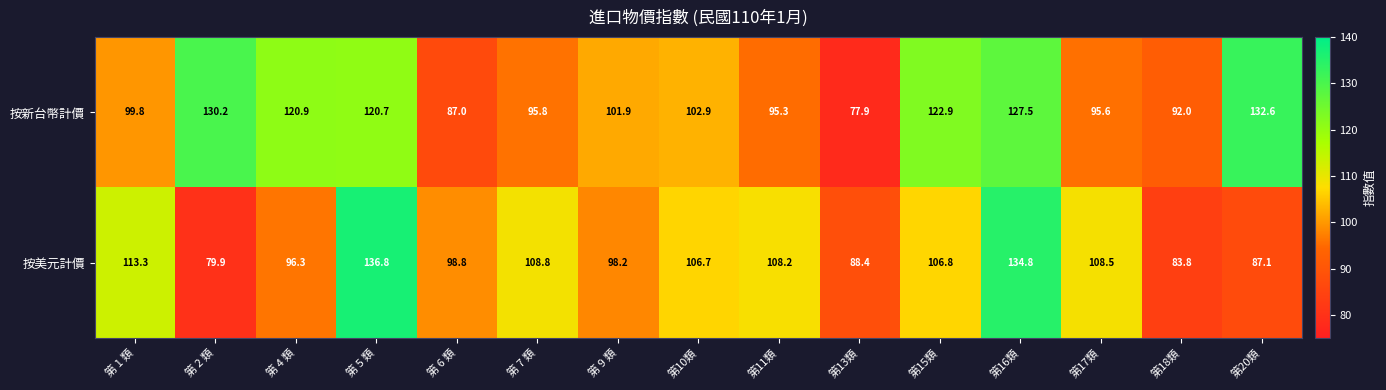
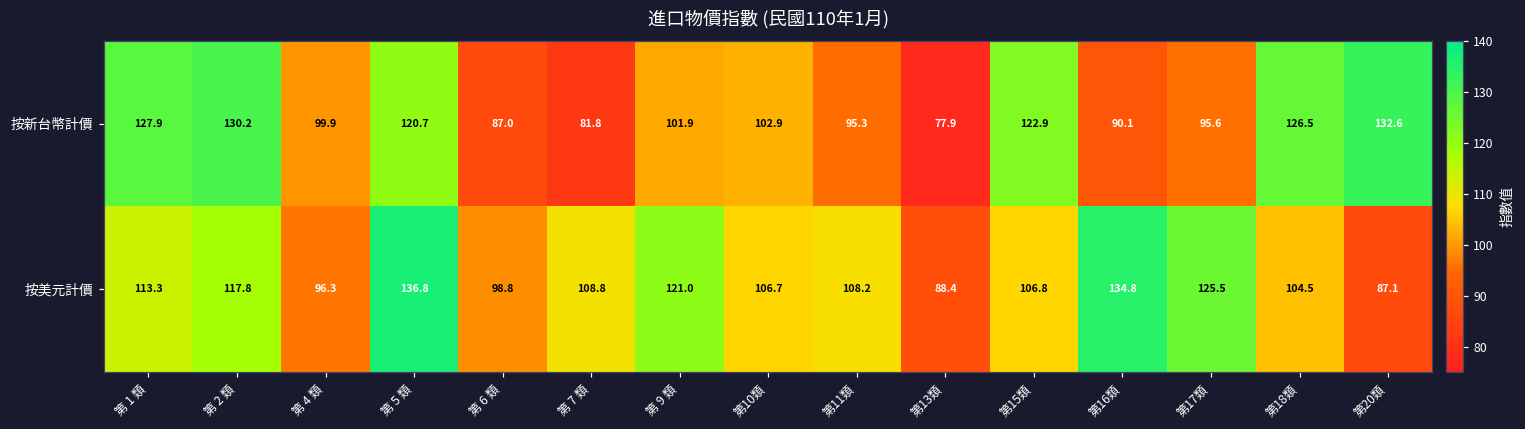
  {
    "按新台幣計價": {
-     "第 1 類": 99.8,
+     "第 1 類": 127.9,
      "第 2 類": 130.2,
-     "第 4 類": 120.9,
+     "第 4 類": 99.9,
      "第 5 類": 120.7,
      "第 6 類": 87.0,
-     "第 7 類": 95.8,
+     "第 7 類": 81.8,
      "第 9 類": 101.9,
      "第10類": 102.9,
      "第11類": 95.3,
      "第13類": 77.9,
      "第15類": 122.9,
-     "第16類": 127.5,
+     "第16類": 90.1,
      "第17類": 95.6,
-     "第18類": 92.0,
+     "第18類": 126.5,
      "第20類": 132.6
    },
    "按美元計價": {
      "第 1 類": 113.3,
-     "第 2 類": 79.9,
+     "第 2 類": 117.8,
      "第 4 類": 96.3,
      "第 5 類": 136.8,
      "第 6 類": 98.8,
      "第 7 類": 108.8,
-     "第 9 類": 98.2,
+     "第 9 類": 121.0,
      "第10類": 106.7,
      "第11類": 108.2,
      "第13類": 88.4,
      "第15類": 106.8,
      "第16類": 134.8,
-     "第17類": 108.5,
-     "第18類": 83.8,
+     "第17類": 125.5,
+     "第18類": 104.5,
      "第20類": 87.1
    }
  }
